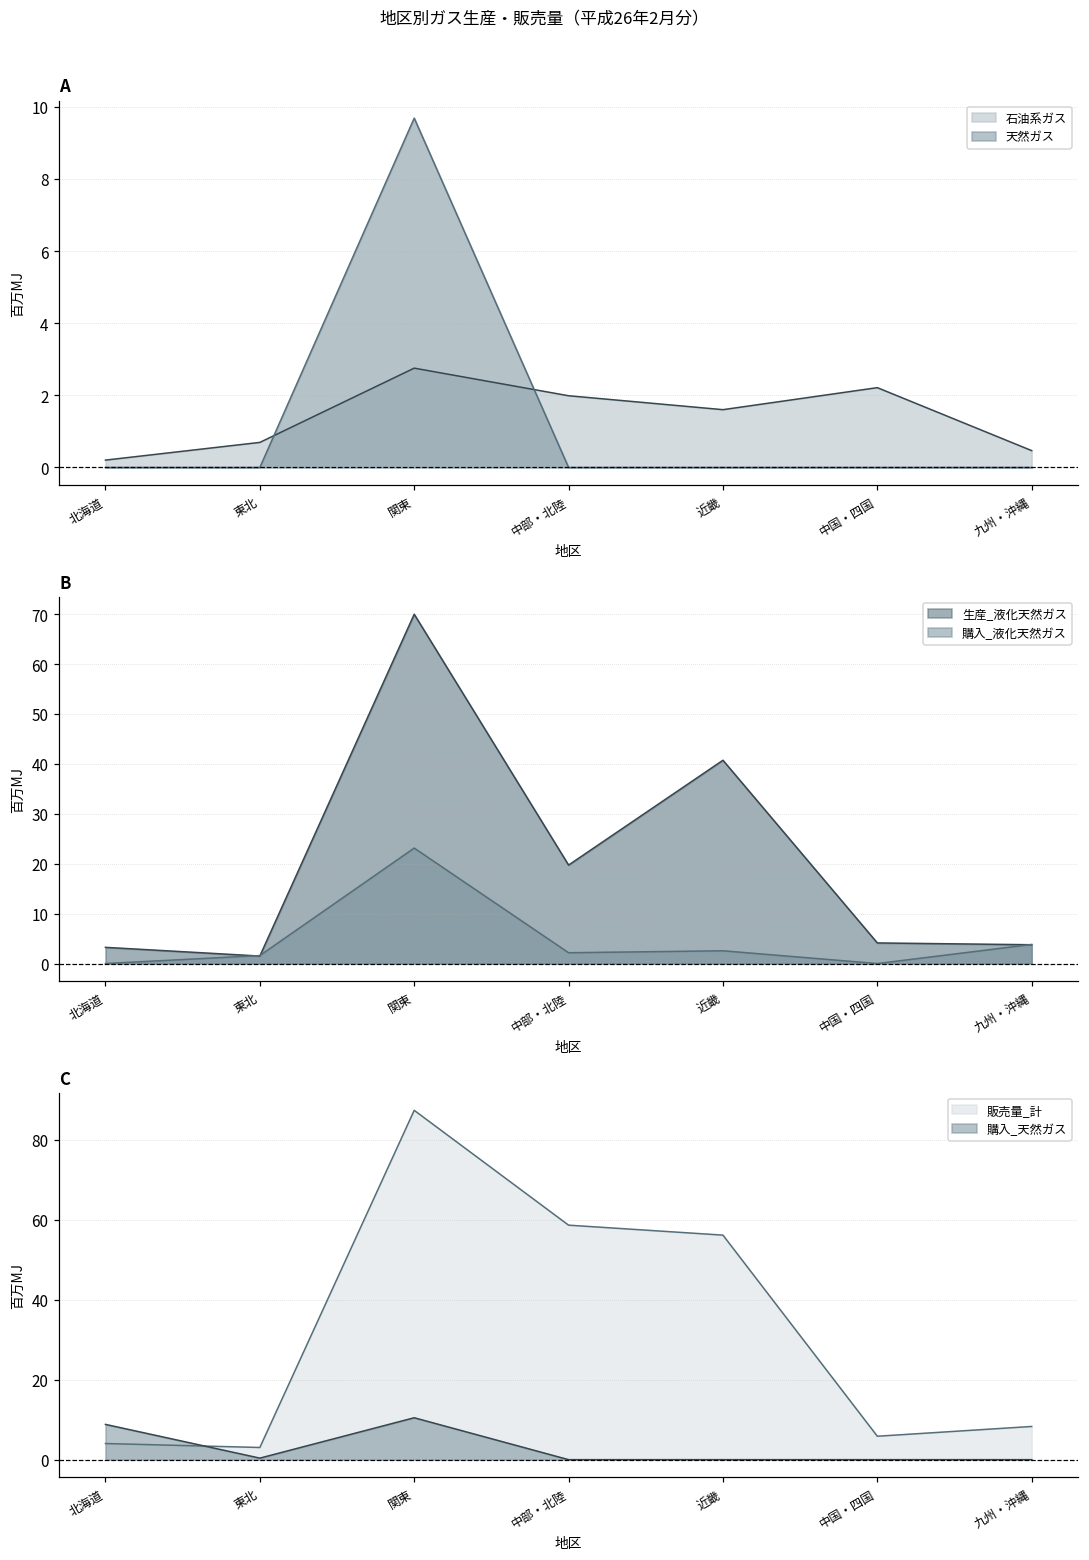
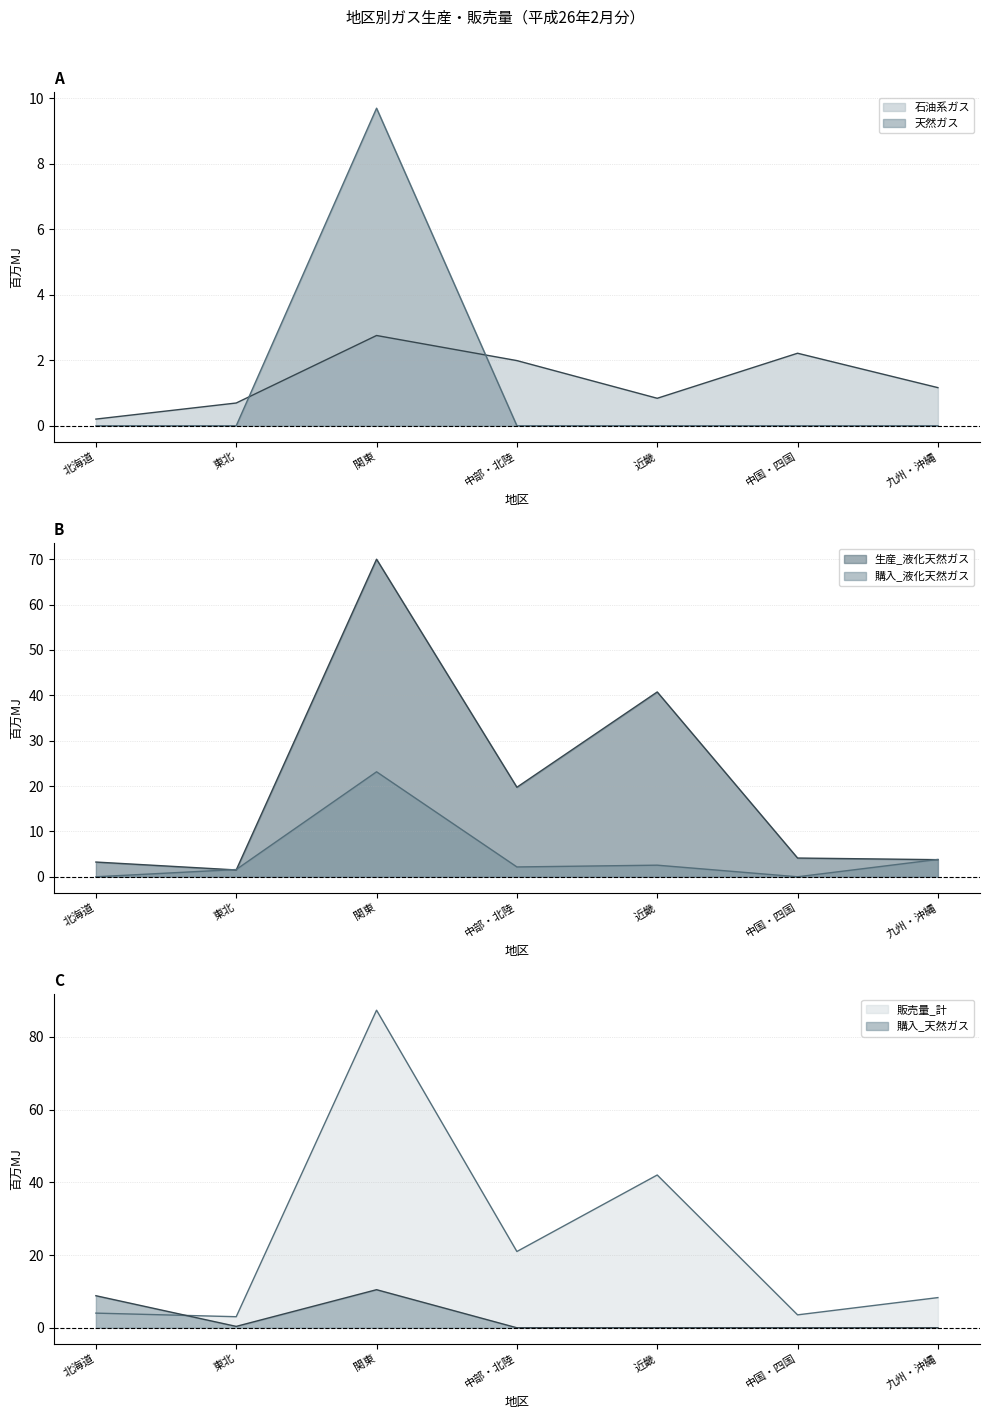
  {
    "A": {
      "石油系ガス": {
        "北海道": 0.2,
        "東北": 0.7,
        "関東": 2.8,
        "中部・北陸": 2.0,
-       "近畿": 1.6,
+       "近畿": 0.8,
        "中国・四国": 2.2,
-       "九州・沖縄": 0.5
+       "九州・沖縄": 1.2
      },
      "天然ガス": {
        "北海道": 0.0,
        "東北": 0.0,
        "関東": 9.7,
        "中部・北陸": 0.0,
        "近畿": 0.0,
        "中国・四国": 0.0,
        "九州・沖縄": 0.0
      }
    },
    "C": {
      "販売量_計": {
        "北海道": 4,
        "東北": 3,
        "関東": 87,
-       "中部・北陸": 59,
-       "近畿": 56,
-       "中国・四国": 6,
+       "中部・北陸": 21,
+       "近畿": 42,
+       "中国・四国": 4,
        "九州・沖縄": 8
      },
      "購入_天然ガス": {
        "北海道": 9,
        "東北": 0,
        "関東": 10,
        "中部・北陸": 0,
        "近畿": 0,
        "中国・四国": 0,
        "九州・沖縄": 0
      }
    }
  }
